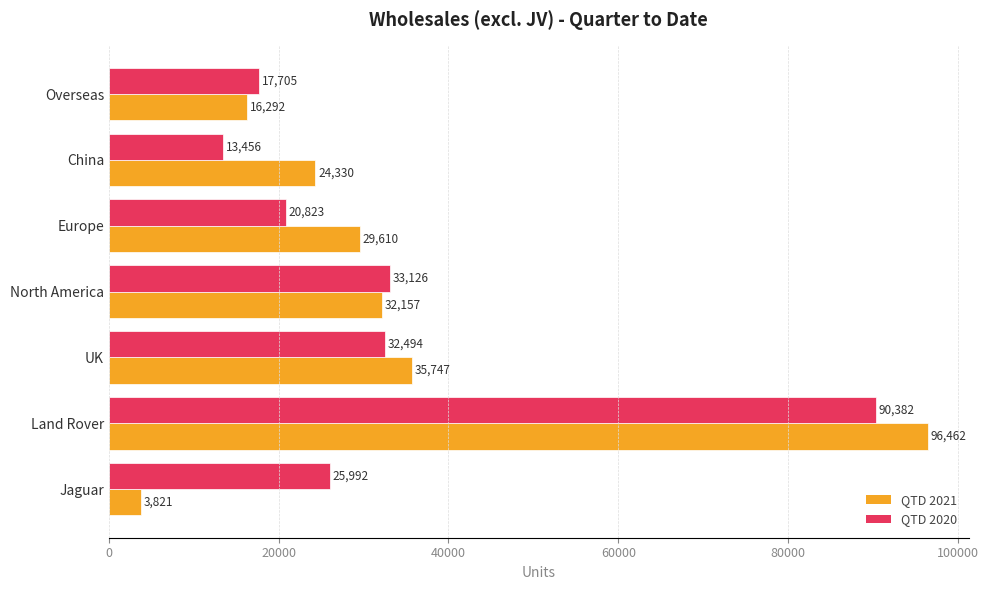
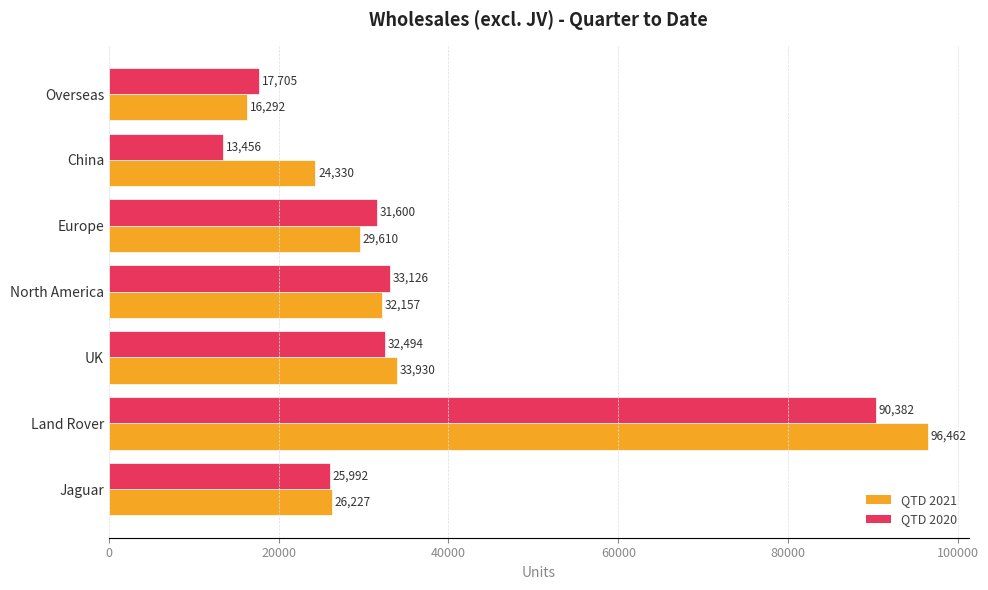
  {
    "QTD 2021": {
      "Overseas": "16,292",
      "China": "24,330",
      "Europe": "29,610",
      "North America": "32,157",
-     "UK": "35,747",
+     "UK": "33,930",
      "Land Rover": "96,462",
-     "Jaguar": "3,821"
+     "Jaguar": "26,227"
    },
    "QTD 2020": {
      "Overseas": "17,705",
      "China": "13,456",
-     "Europe": "20,823",
+     "Europe": "31,600",
      "North America": "33,126",
      "UK": "32,494",
      "Land Rover": "90,382",
      "Jaguar": "25,992"
    }
  }
